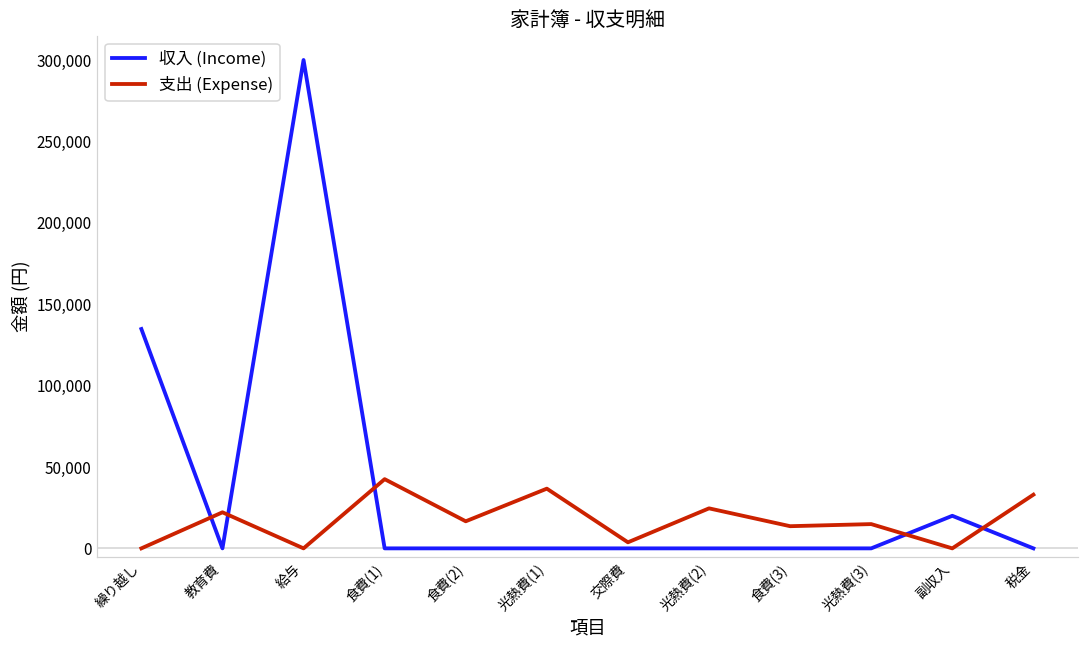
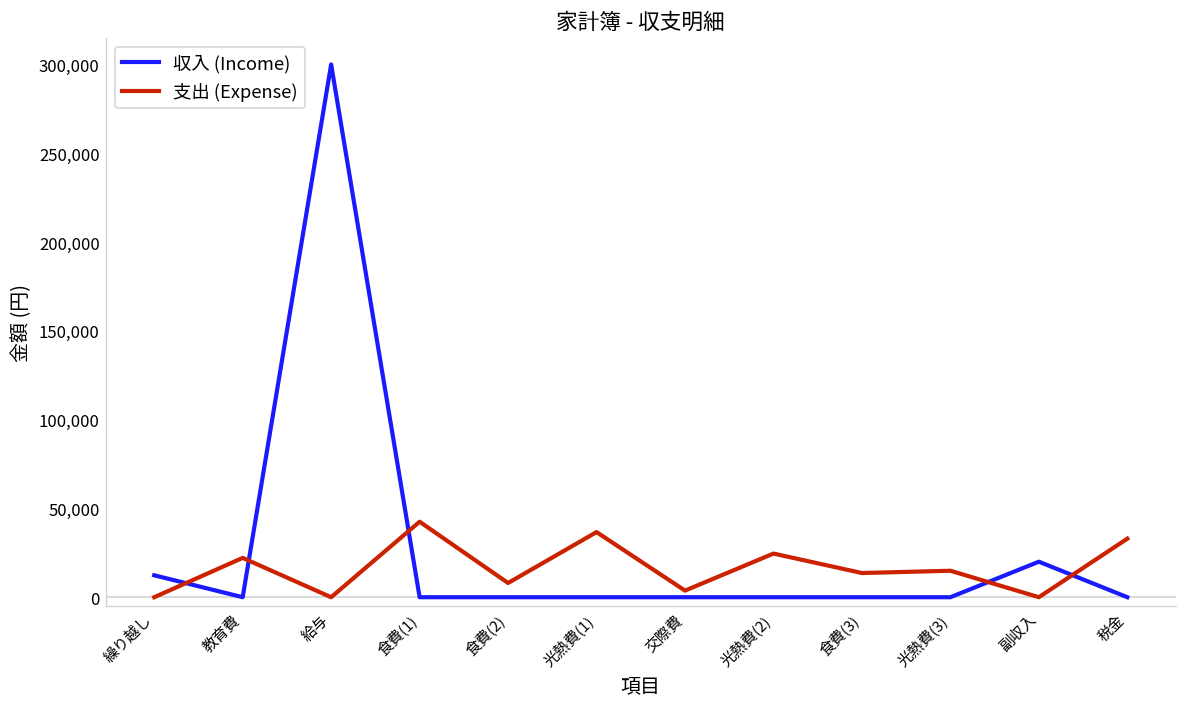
  {
    "収入 (Income)": {
-     "繰り越し": "135,000",
+     "繰り越し": "12,000",
      "教育費": "0",
      "給与": "300,000",
      "食費(1)": "0",
      "食費(2)": "0",
      "光熱費(1)": "0",
      "交際費": "0",
      "光熱費(2)": "0",
      "食費(3)": "0",
      "光熱費(3)": "0",
      "副収入": "20,000",
      "税金": "0"
    },
    "支出 (Expense)": {
      "繰り越し": "0",
      "教育費": "22,000",
      "給与": "0",
      "食費(1)": "43,000",
-     "食費(2)": "17,000",
+     "食費(2)": "8,000",
      "光熱費(1)": "37,000",
      "交際費": "4,000",
      "光熱費(2)": "25,000",
      "食費(3)": "14,000",
      "光熱費(3)": "15,000",
      "副収入": "0",
      "税金": "33,000"
    }
  }
